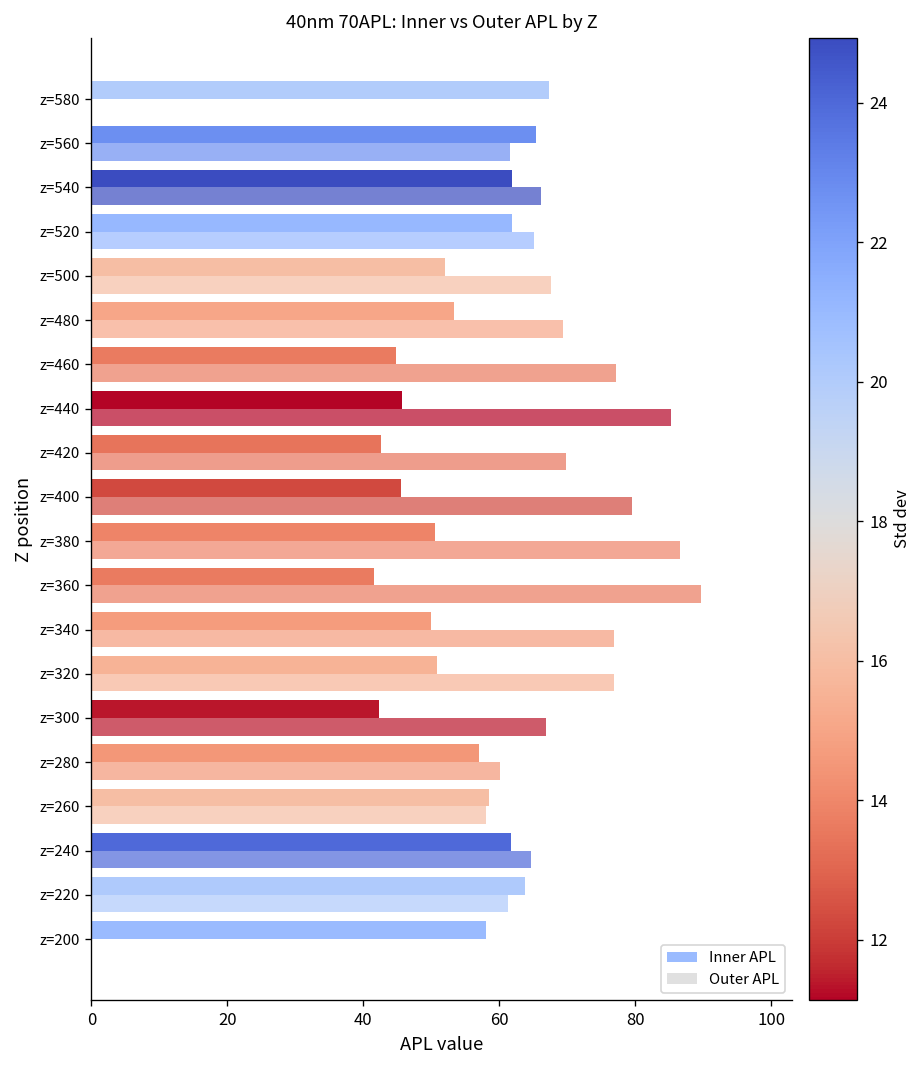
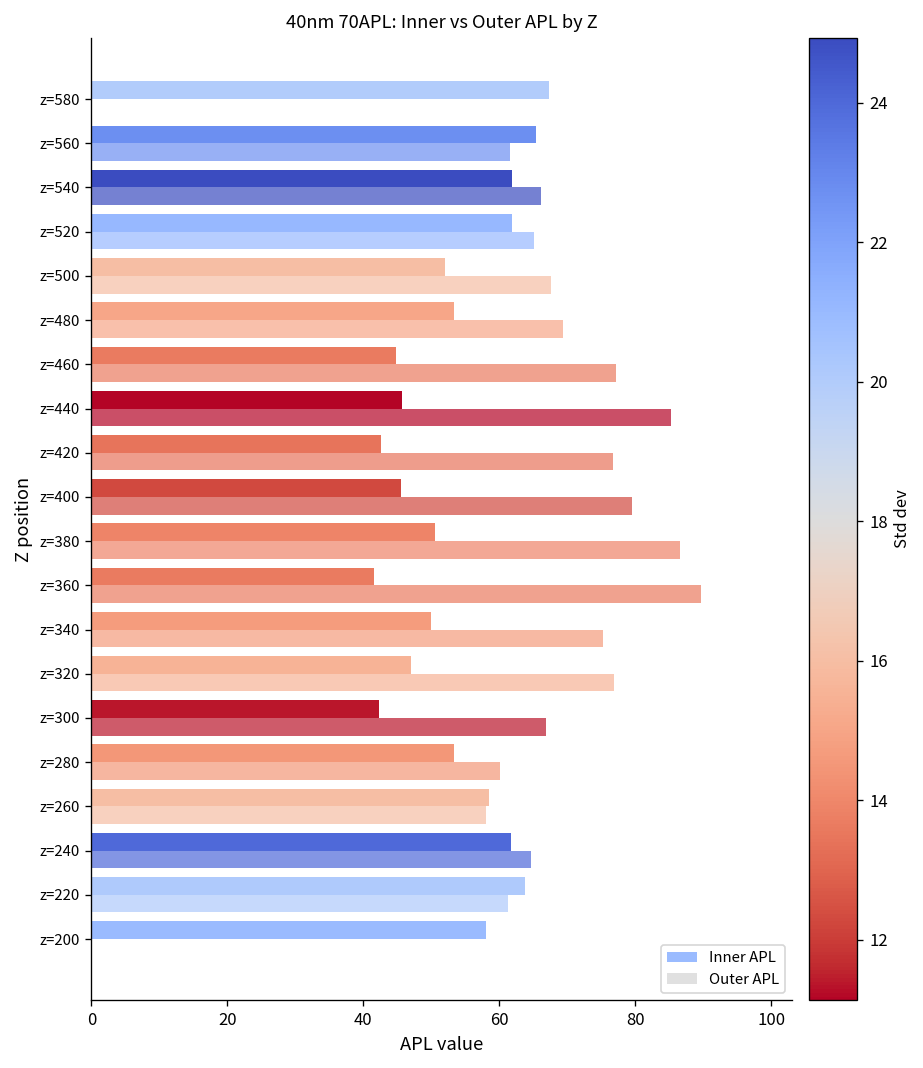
  {
    "Inner APL": {
      "z=580": 67,
      "z=560": 65,
      "z=540": 62,
      "z=520": 62,
      "z=500": 52,
      "z=480": 53,
      "z=460": 45,
      "z=440": 46,
      "z=420": 43,
      "z=400": 46,
      "z=380": 51,
      "z=360": 42,
      "z=340": 50,
-     "z=320": 51,
+     "z=320": 47,
      "z=300": 42,
-     "z=280": 57,
+     "z=280": 53,
      "z=260": 58,
      "z=240": 62,
      "z=220": 64,
      "z=200": 58
    },
    "Outer APL": {
      "z=580": 0,
      "z=560": 62,
      "z=540": 66,
      "z=520": 65,
      "z=500": 68,
      "z=480": 69,
      "z=460": 77,
      "z=440": 85,
-     "z=420": 70,
+     "z=420": 77,
      "z=400": 80,
      "z=380": 87,
      "z=360": 90,
-     "z=340": 77,
+     "z=340": 75,
      "z=320": 77,
      "z=300": 67,
      "z=280": 60,
      "z=260": 58,
      "z=240": 65,
      "z=220": 61,
      "z=200": 0
    }
  }
